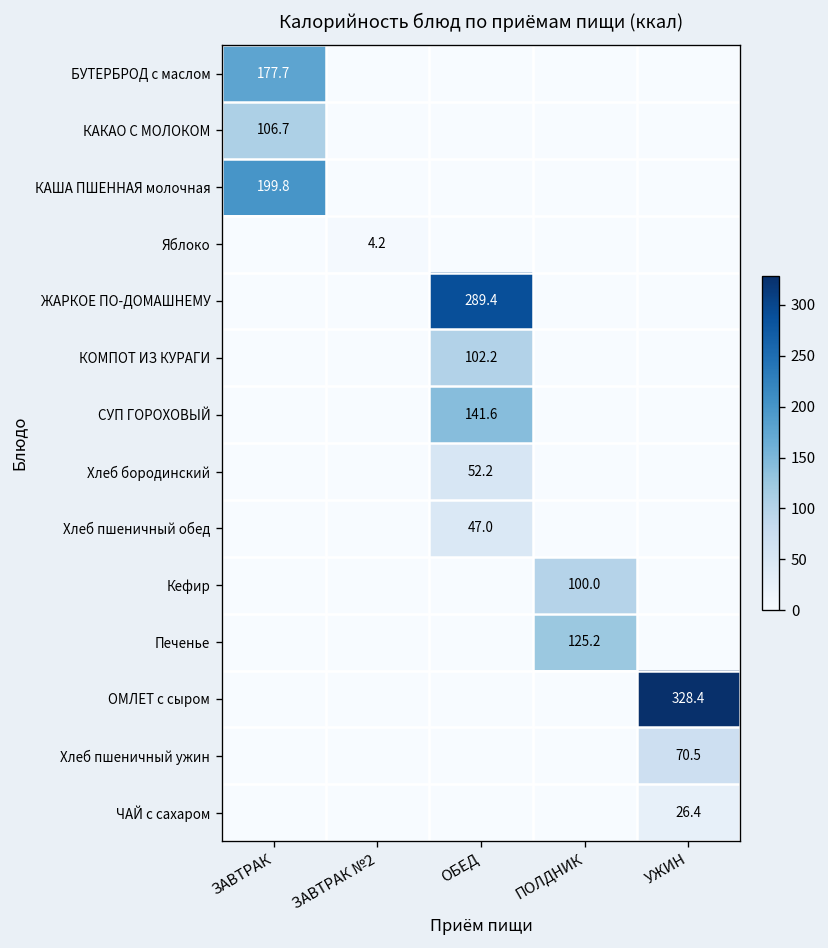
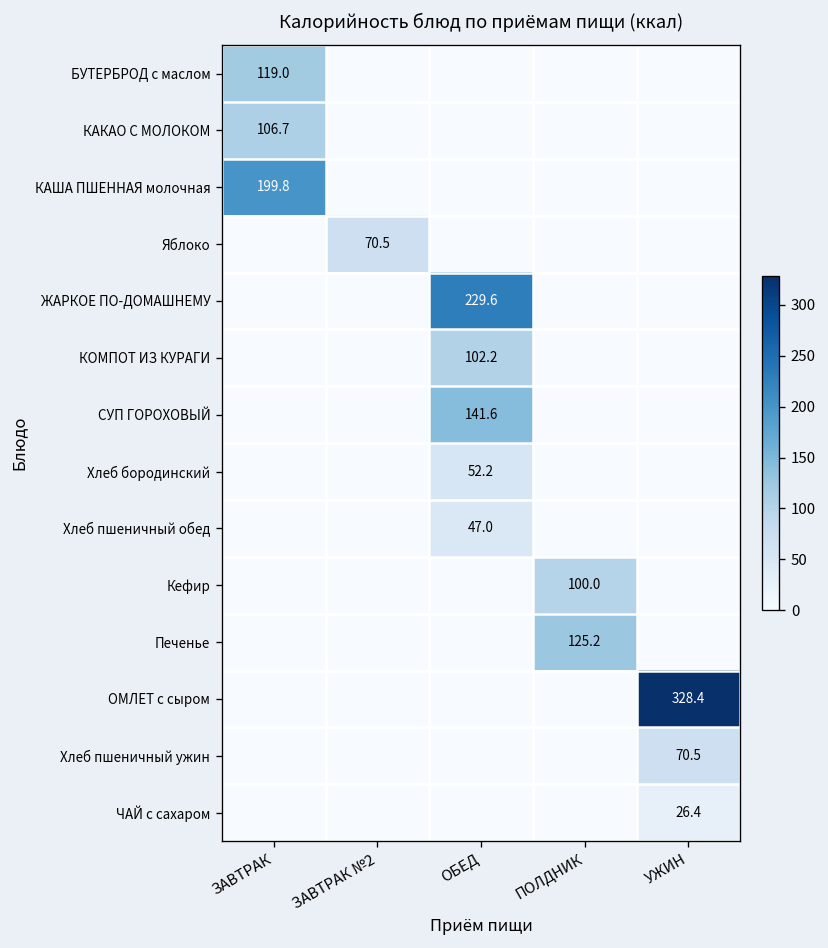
  {
    "БУТЕРБРОД с маслом": {
-     "ЗАВТРАК": 177.7
+     "ЗАВТРАК": 119.0
    },
    "КАКАО С МОЛОКОМ": {
      "ЗАВТРАК": 106.7
    },
    "КАША ПШЕННАЯ молочная": {
      "ЗАВТРАК": 199.8
    },
    "Яблоко": {
-     "ЗАВТРАК №2": 4.2
+     "ЗАВТРАК №2": 70.5
    },
    "ЖАРКОЕ ПО-ДОМАШНЕМУ": {
-     "ОБЕД": 289.4
+     "ОБЕД": 229.6
    },
    "КОМПОТ ИЗ КУРАГИ": {
      "ОБЕД": 102.2
    },
    "СУП ГОРОХОВЫЙ": {
      "ОБЕД": 141.6
    },
    "Хлеб бородинский": {
      "ОБЕД": 52.2
    },
    "Хлеб пшеничный обед": {
      "ОБЕД": 47.0
    },
    "Кефир": {
      "ПОЛДНИК": 100.0
    },
    "Печенье": {
      "ПОЛДНИК": 125.2
    },
    "ОМЛЕТ с сыром": {
      "УЖИН": 328.4
    },
    "Хлеб пшеничный ужин": {
      "УЖИН": 70.5
    },
    "ЧАЙ с сахаром": {
      "УЖИН": 26.4
    }
  }
